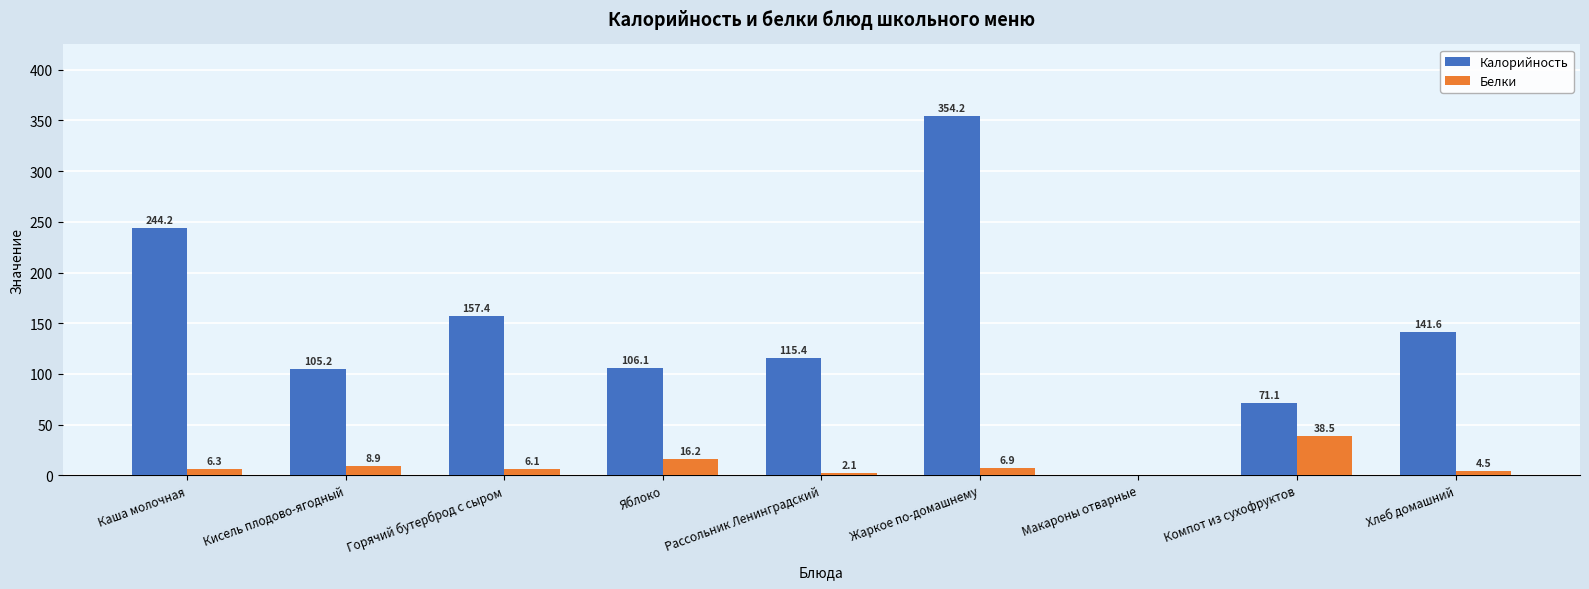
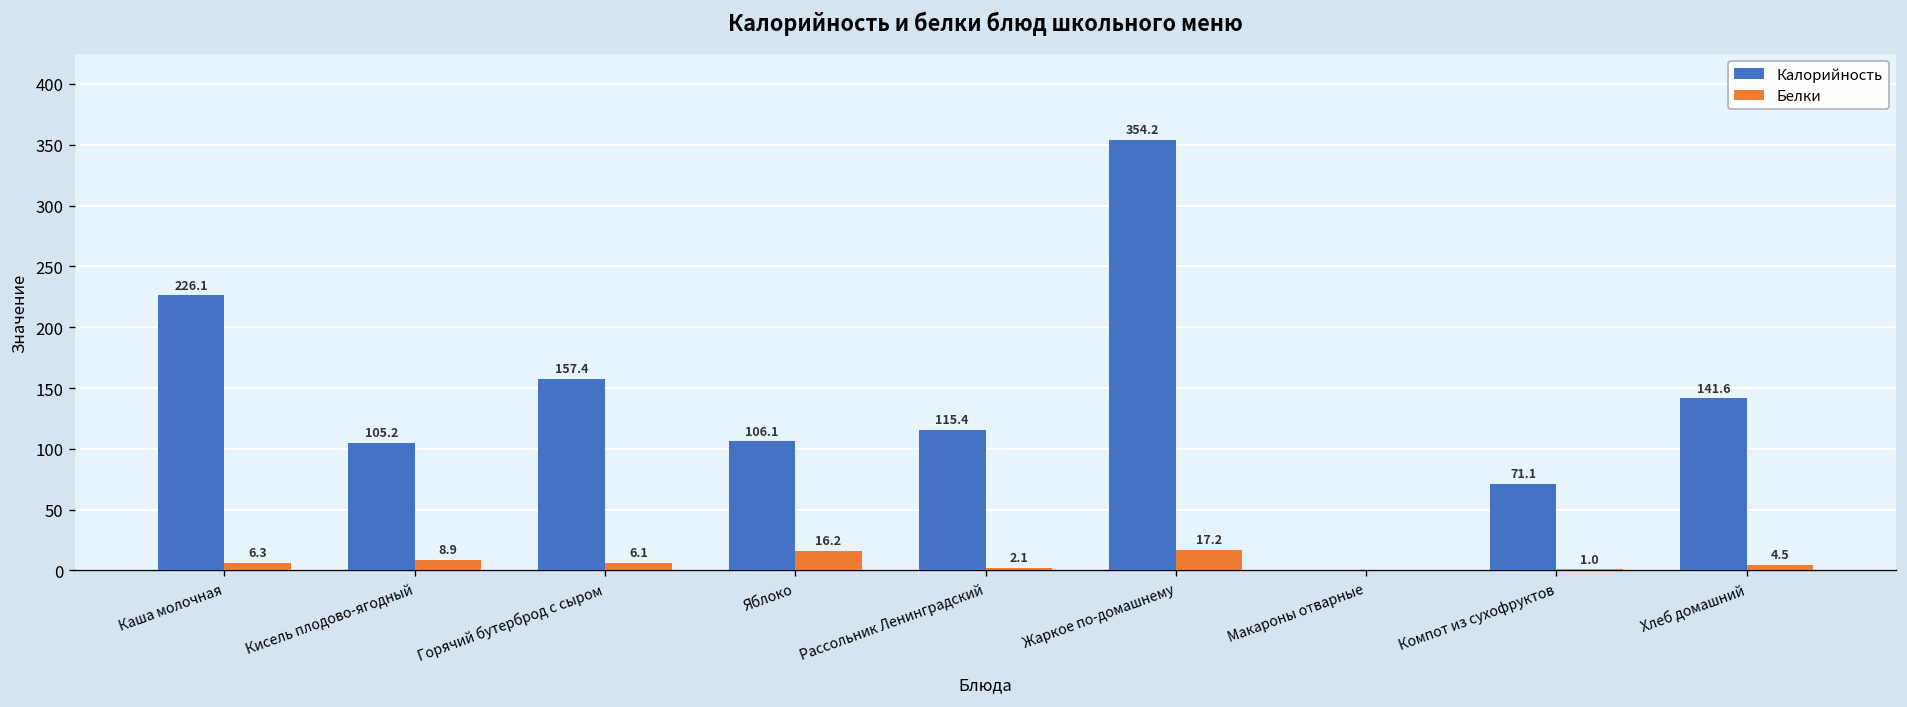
  {
    "Калорийность": {
-     "Каша молочная": 244.2,
+     "Каша молочная": 226.1,
      "Кисель плодово-ягодный": 105.2,
      "Горячий бутерброд с сыром": 157.4,
      "Яблоко": 106.1,
      "Рассольник Ленинградский": 115.4,
      "Жаркое по-домашнему": 354.2,
      "Компот из сухофруктов": 71.1,
      "Хлеб домашний": 141.6
    },
    "Белки": {
      "Каша молочная": 6.3,
      "Кисель плодово-ягодный": 8.9,
      "Горячий бутерброд с сыром": 6.1,
      "Яблоко": 16.2,
      "Рассольник Ленинградский": 2.1,
-     "Жаркое по-домашнему": 6.9,
-     "Компот из сухофруктов": 38.5,
+     "Жаркое по-домашнему": 17.2,
+     "Компот из сухофруктов": 1.0,
      "Хлеб домашний": 4.5
    }
  }
